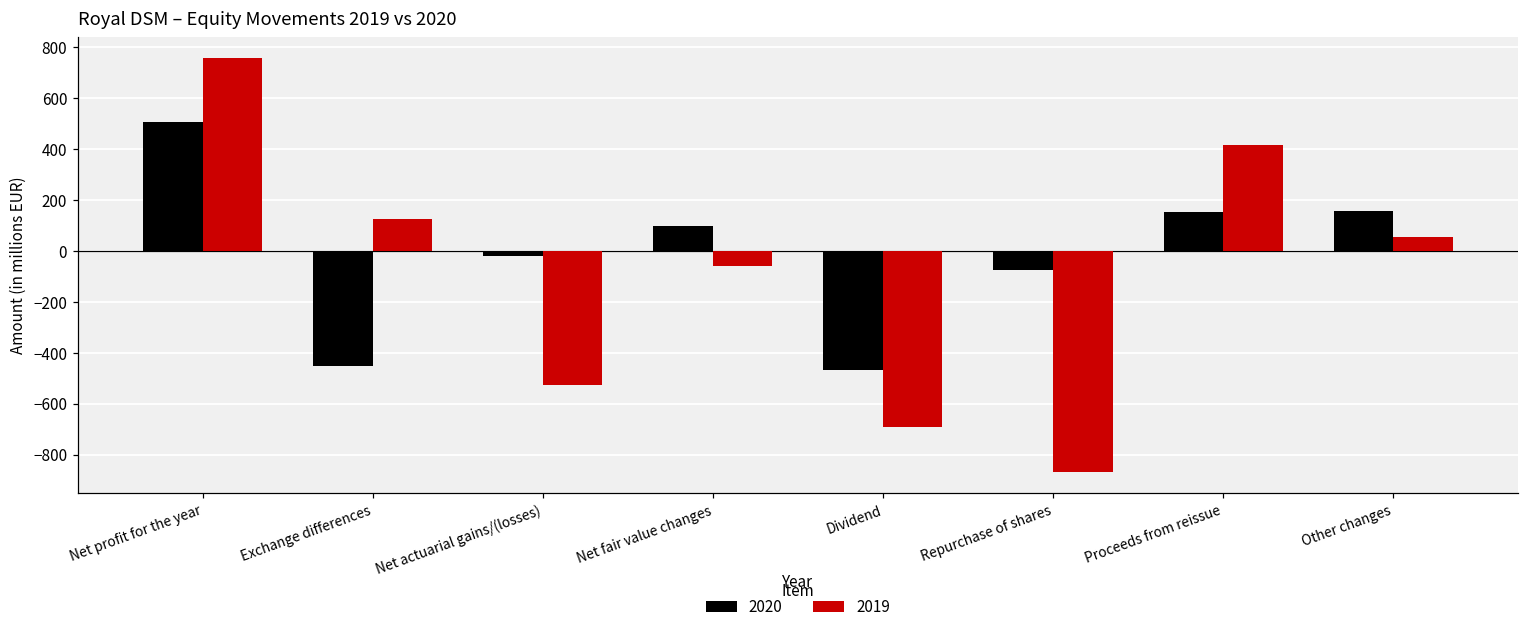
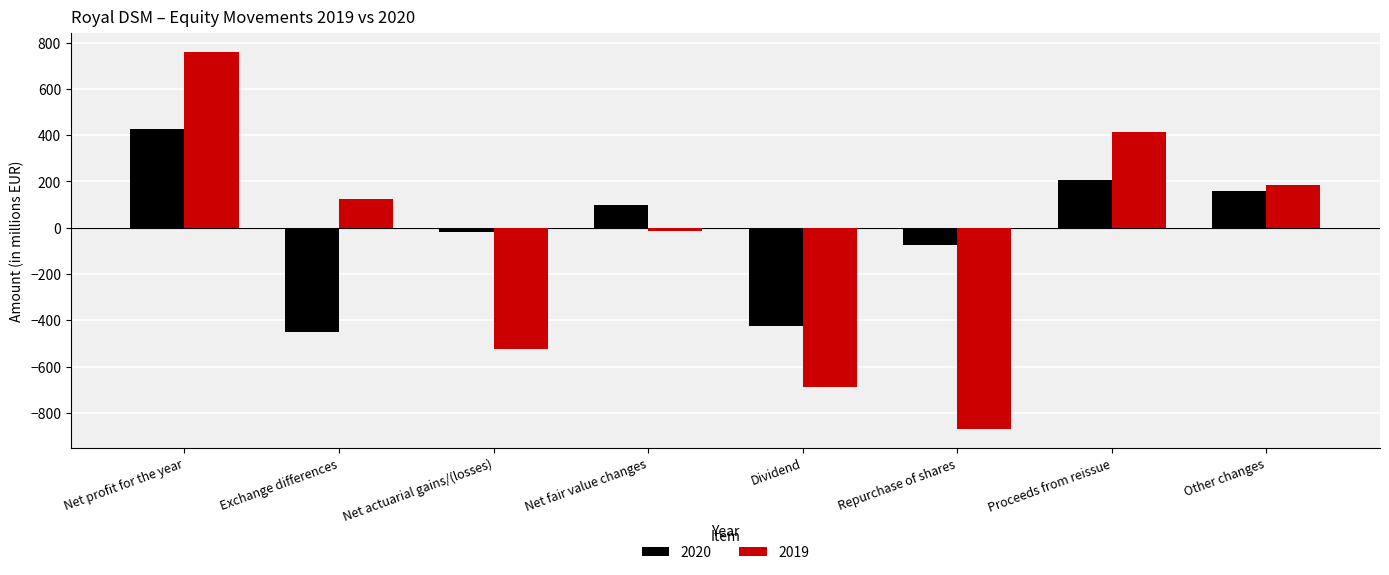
  {
    "2020": {
-     "Net profit for the year": 510,
+     "Net profit for the year": 430,
      "Exchange differences": -450,
      "Net actuarial gains/(losses)": -20,
      "Net fair value changes": 100,
-     "Dividend": -470,
+     "Dividend": -420,
      "Repurchase of shares": -80,
-     "Proceeds from reissue": 150,
+     "Proceeds from reissue": 210,
      "Other changes": 160
    },
    "2019": {
      "Net profit for the year": 760,
      "Exchange differences": 130,
      "Net actuarial gains/(losses)": -530,
-     "Net fair value changes": -60,
+     "Net fair value changes": -20,
      "Dividend": -690,
      "Repurchase of shares": -870,
      "Proceeds from reissue": 420,
-     "Other changes": 60
+     "Other changes": 190
    }
  }
